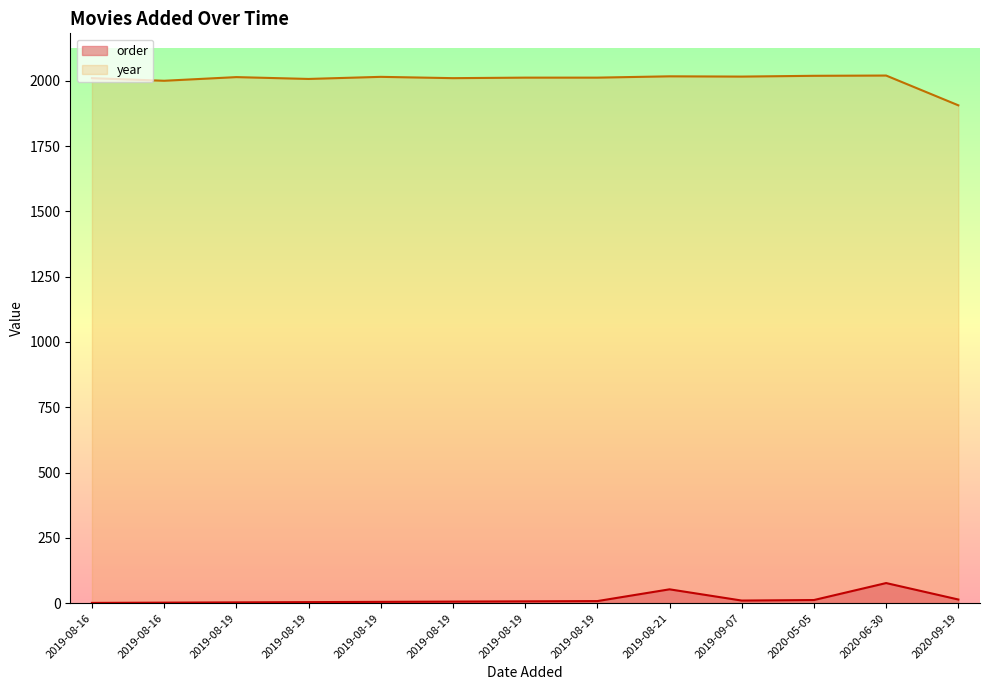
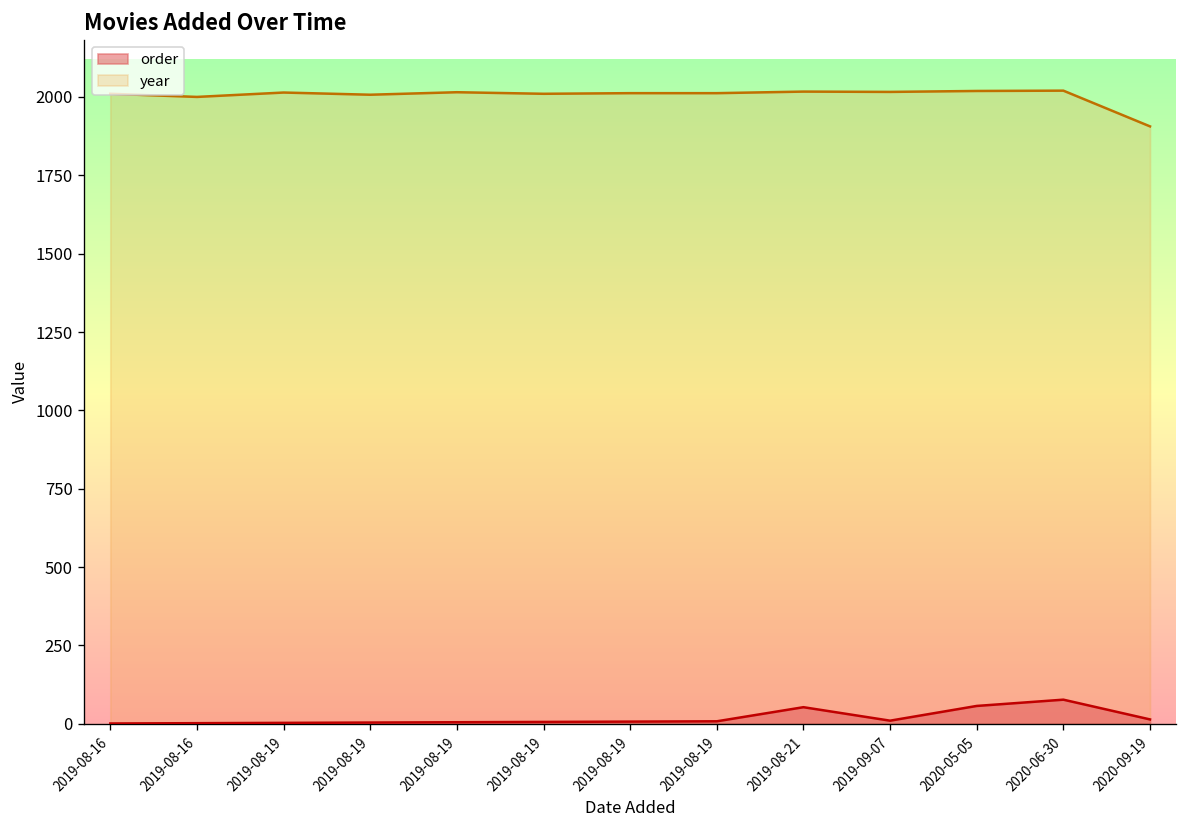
  {
    "order": {
      "2019-08-21": 50,
      "2019-09-07": 10,
-     "2020-05-05": 10,
+     "2020-05-05": 60,
      "2020-06-30": 80,
      "2020-09-19": 10
    },
    "year": {
      "2019-08-21": 2020,
      "2019-09-07": 2020,
      "2020-05-05": 2020,
      "2020-06-30": 2020,
      "2020-09-19": 1910
    }
  }
